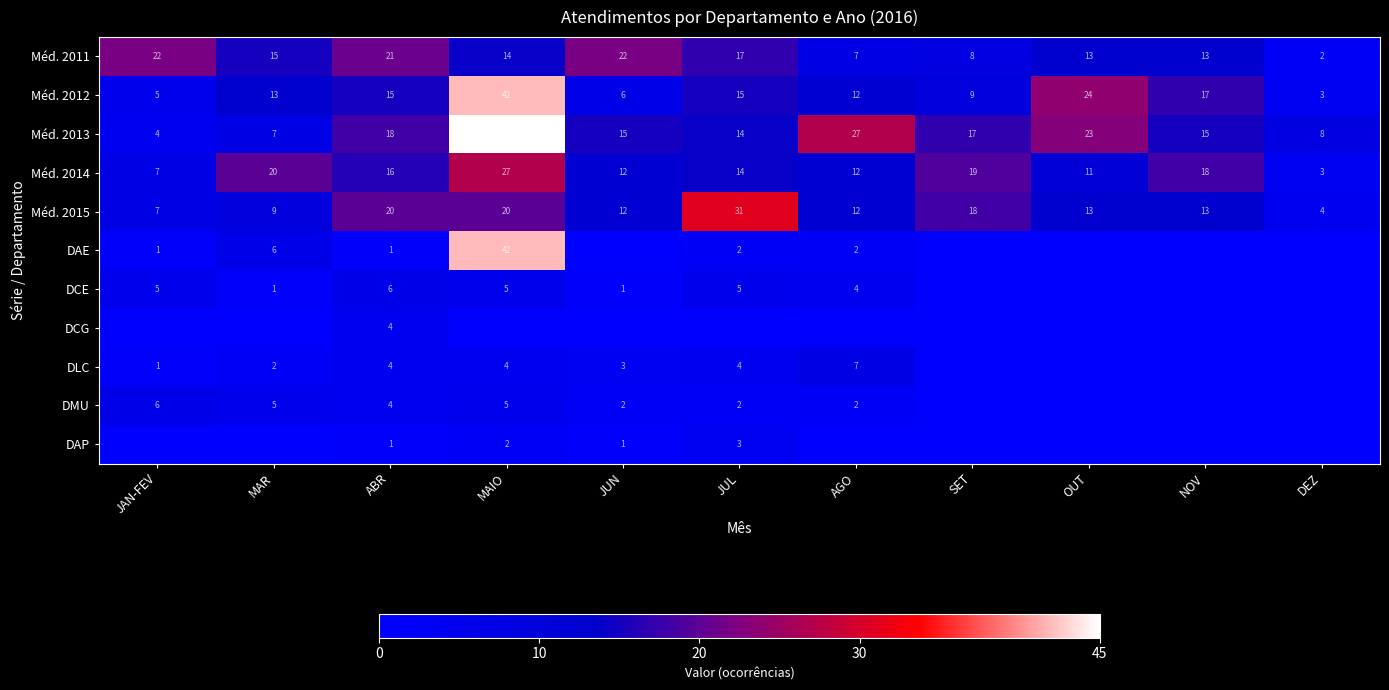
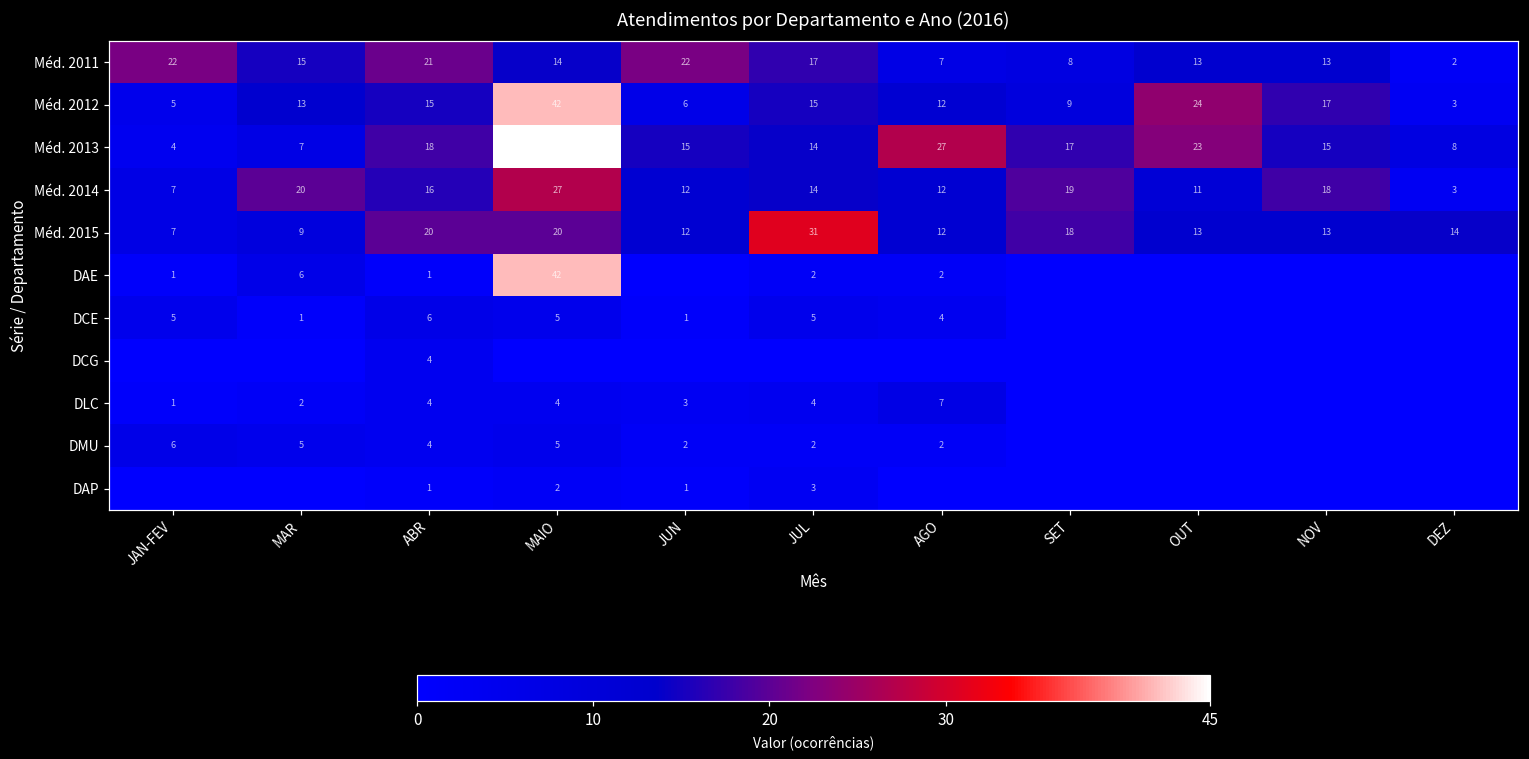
  {
    "Méd. 2011": {
      "JAN-FEV": 22,
      "MAR": 15,
      "ABR": 21,
      "MAIO": 14,
      "JUN": 22,
      "JUL": 17,
      "AGO": 7,
      "SET": 8,
      "OUT": 13,
      "NOV": 13,
      "DEZ": 2
    },
    "Méd. 2012": {
      "JAN-FEV": 5,
      "MAR": 13,
      "ABR": 15,
      "MAIO": 42,
      "JUN": 6,
      "JUL": 15,
      "AGO": 12,
      "SET": 9,
      "OUT": 24,
      "NOV": 17,
      "DEZ": 3
    },
    "Méd. 2013": {
      "JAN-FEV": 4,
      "MAR": 7,
      "ABR": 18,
      "JUN": 15,
      "JUL": 14,
      "AGO": 27,
      "SET": 17,
      "OUT": 23,
      "NOV": 15,
      "DEZ": 8
    },
    "Méd. 2014": {
      "JAN-FEV": 7,
      "MAR": 20,
      "ABR": 16,
      "MAIO": 27,
      "JUN": 12,
      "JUL": 14,
      "AGO": 12,
      "SET": 19,
      "OUT": 11,
      "NOV": 18,
      "DEZ": 3
    },
    "Méd. 2015": {
      "JAN-FEV": 7,
      "MAR": 9,
      "ABR": 20,
      "MAIO": 20,
      "JUN": 12,
      "JUL": 31,
      "AGO": 12,
      "SET": 18,
      "OUT": 13,
      "NOV": 13,
-     "DEZ": 4
+     "DEZ": 14
    },
    "DAE": {
      "JAN-FEV": 1,
      "MAR": 6,
      "ABR": 1,
      "MAIO": 42,
      "JUL": 2,
      "AGO": 2
    },
    "DCE": {
      "JAN-FEV": 5,
      "MAR": 1,
      "ABR": 6,
      "MAIO": 5,
      "JUN": 1,
      "JUL": 5,
      "AGO": 4
    },
    "DCG": {
      "ABR": 4
    },
    "DLC": {
      "JAN-FEV": 1,
      "MAR": 2,
      "ABR": 4,
      "MAIO": 4,
      "JUN": 3,
      "JUL": 4,
      "AGO": 7
    },
    "DMU": {
      "JAN-FEV": 6,
      "MAR": 5,
      "ABR": 4,
      "MAIO": 5,
      "JUN": 2,
      "JUL": 2,
      "AGO": 2
    },
    "DAP": {
      "ABR": 1,
      "MAIO": 2,
      "JUN": 1,
      "JUL": 3
    }
  }
